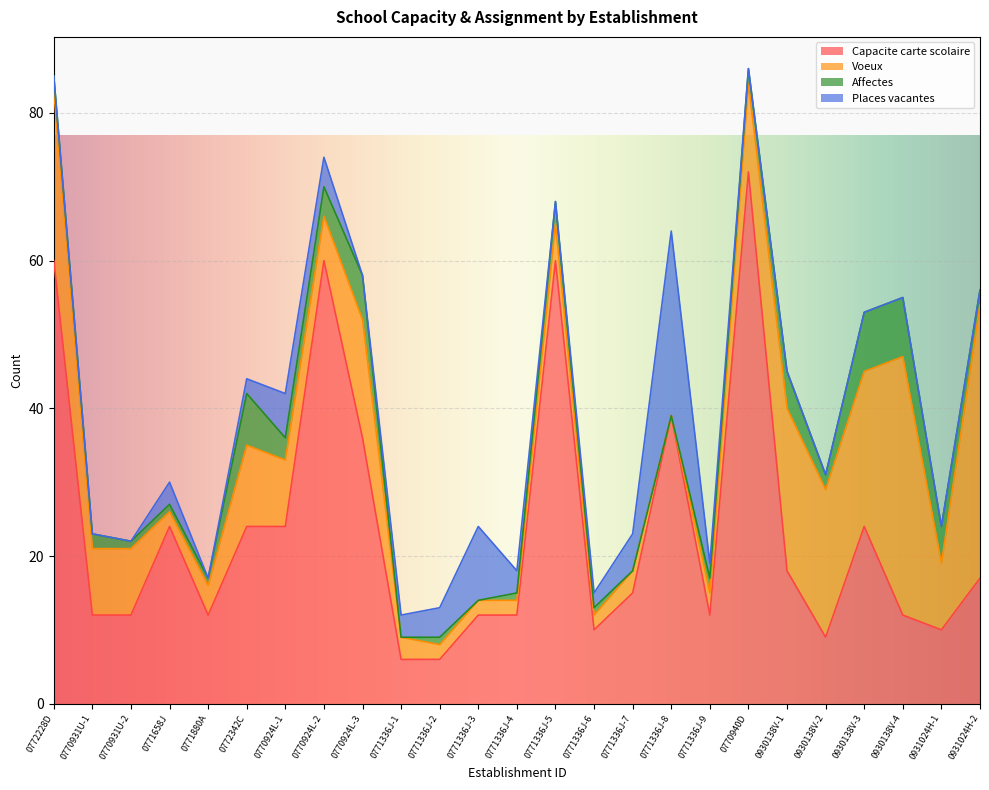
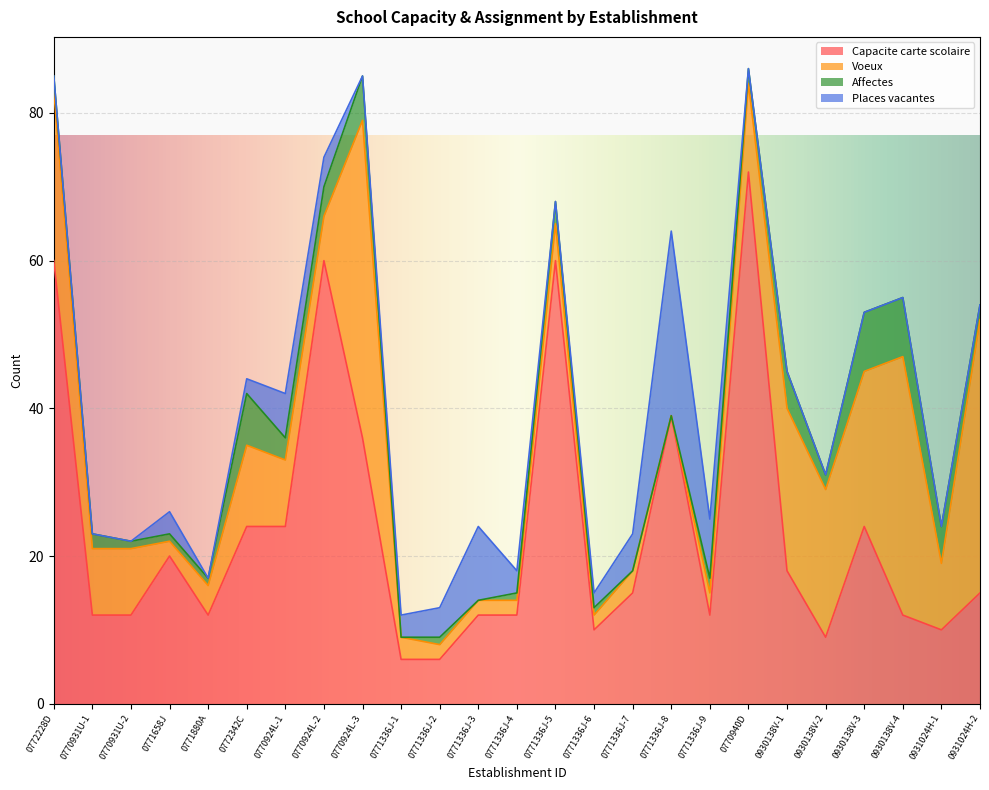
  {
    "Capacite carte scolaire": {
      "0772228D": 60,
      "0770931U-1": 12,
      "0770931U-2": 12,
-     "0771658J": 24,
+     "0771658J": 20,
      "0771880A": 12,
      "0772342C": 24,
      "0770924L-1": 24,
      "0770924L-2": 60,
      "0770924L-3": 36,
      "0771336J-1": 6,
      "0771336J-2": 6,
      "0771336J-3": 12,
      "0771336J-4": 12,
      "0771336J-5": 60,
      "0771336J-6": 10,
      "0771336J-7": 15,
      "0771336J-9": 12,
      "0770940D": 72,
      "0930138V-1": 18,
      "0930138V-2": 9,
      "0930138V-3": 24,
      "0930138V-4": 12,
      "0931024H-1": 10,
-     "0931024H-2": 17
+     "0931024H-2": 15
    },
    "Voeux": {
      "0772228D": 23,
      "0770931U-1": 9,
      "0770931U-2": 9,
      "0771658J": 2,
      "0771880A": 4,
      "0772342C": 11,
      "0770924L-1": 9,
      "0770924L-2": 6,
-     "0770924L-3": 16,
+     "0770924L-3": 43,
      "0771336J-2": 2,
      "0771336J-4": 2,
      "0771336J-5": 5,
      "0771336J-6": 2,
      "0771336J-9": 3,
      "0770940D": 12,
      "0930138V-1": 22,
      "0930138V-2": 20,
      "0930138V-3": 21,
      "0930138V-4": 35,
      "0931024H-1": 9,
      "0931024H-2": 37
    },
    "Affectes": {
      "0771658J": 1,
      "0772342C": 7,
      "0770924L-1": 3,
      "0770924L-2": 4,
      "0771336J-2": 1,
      "0771336J-4": 1,
      "0771336J-6": 1,
      "0771336J-9": 2
    },
    "Places vacantes": {
      "0771658J": 3,
      "0772342C": 2,
      "0770924L-1": 6,
      "0770924L-2": 4,
      "0771336J-1": 3,
      "0771336J-2": 4,
      "0771336J-3": 10,
      "0771336J-4": 3,
      "0771336J-6": 2,
      "0771336J-7": 5,
      "0771336J-8": 25,
-     "0771336J-9": 2
+     "0771336J-9": 8
    }
  }
